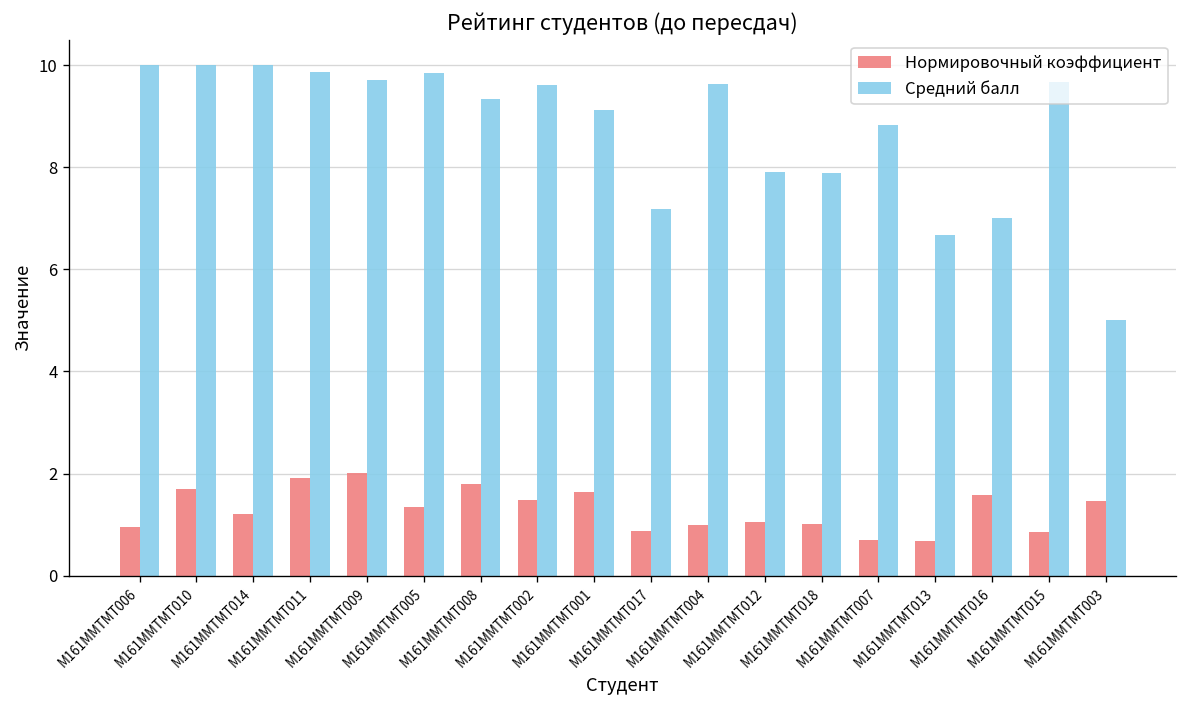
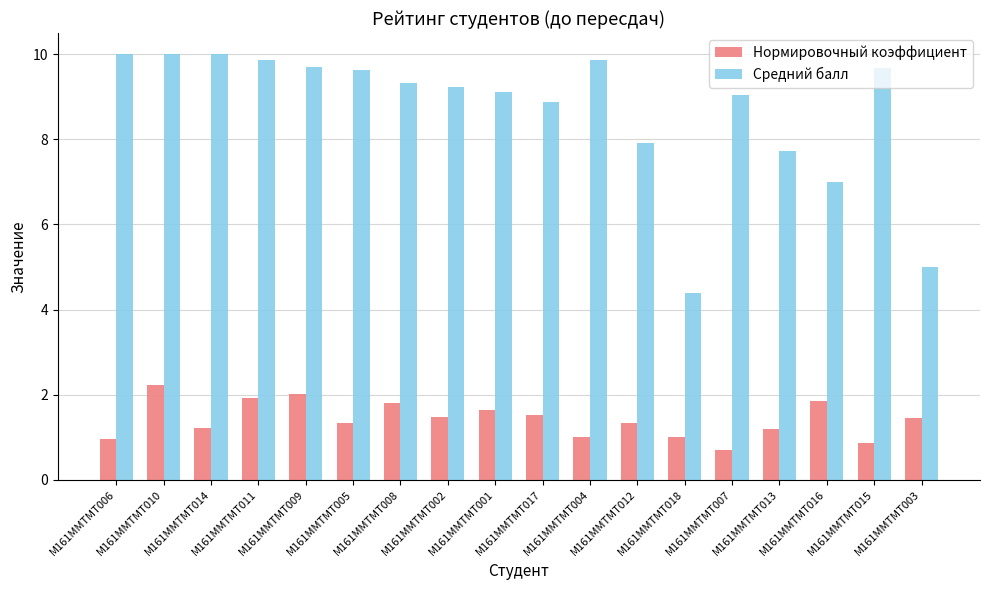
  {
    "Нормировочный коэффициент": {
      "М161ММТМТ006": 1.0,
-     "М161ММТМТ010": 1.7,
+     "М161ММТМТ010": 2.2,
      "М161ММТМТ014": 1.2,
      "М161ММТМТ011": 1.9,
      "М161ММТМТ009": 2.0,
      "М161ММТМТ005": 1.3,
      "М161ММТМТ008": 1.8,
      "М161ММТМТ002": 1.5,
      "М161ММТМТ001": 1.6,
-     "М161ММТМТ017": 0.9,
+     "М161ММТМТ017": 1.5,
      "М161ММТМТ004": 1.0,
-     "М161ММТМТ012": 1.1,
+     "М161ММТМТ012": 1.3,
      "М161ММТМТ018": 1.0,
      "М161ММТМТ007": 0.7,
-     "М161ММТМТ013": 0.7,
-     "М161ММТМТ016": 1.6,
+     "М161ММТМТ013": 1.2,
+     "М161ММТМТ016": 1.9,
      "М161ММТМТ015": 0.9,
      "М161ММТМТ003": 1.5
    },
    "Средний балл": {
      "М161ММТМТ006": 10.0,
      "М161ММТМТ010": 10.0,
      "М161ММТМТ014": 10.0,
      "М161ММТМТ011": 9.9,
      "М161ММТМТ009": 9.7,
-     "М161ММТМТ005": 9.8,
+     "М161ММТМТ005": 9.6,
      "М161ММТМТ008": 9.3,
-     "М161ММТМТ002": 9.6,
+     "М161ММТМТ002": 9.2,
      "М161ММТМТ001": 9.1,
-     "М161ММТМТ017": 7.2,
-     "М161ММТМТ004": 9.6,
+     "М161ММТМТ017": 8.9,
+     "М161ММТМТ004": 9.9,
      "М161ММТМТ012": 7.9,
-     "М161ММТМТ018": 7.9,
-     "М161ММТМТ007": 8.8,
-     "М161ММТМТ013": 6.7,
+     "М161ММТМТ018": 4.4,
+     "М161ММТМТ007": 9.0,
+     "М161ММТМТ013": 7.7,
      "М161ММТМТ016": 7.0,
      "М161ММТМТ003": 5.0
    }
  }
